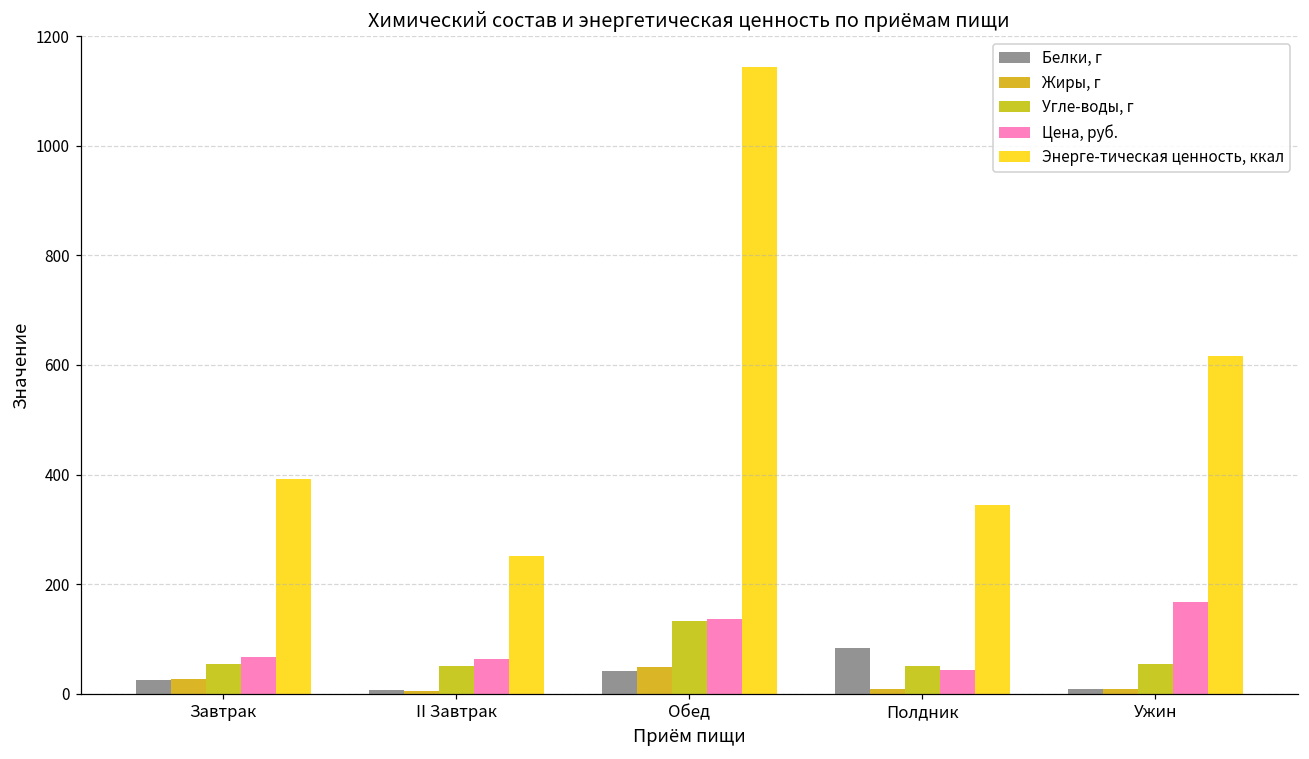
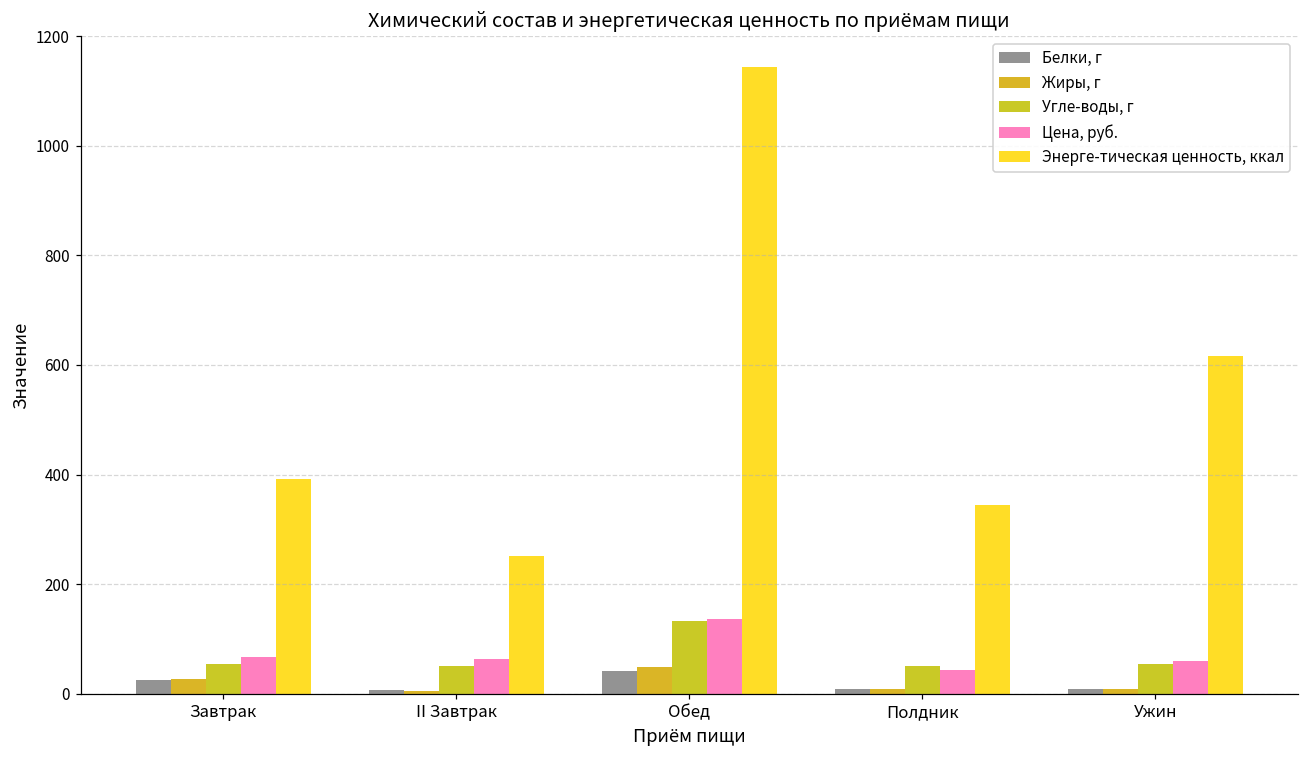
  {
    "Белки, г": {
      "Завтрак": 20,
      "II Завтрак": 10,
      "Обед": 40,
-     "Полдник": 80,
+     "Полдник": 10,
      "Ужин": 10
    },
    "Цена, руб.": {
      "Завтрак": 70,
      "II Завтрак": 60,
      "Обед": 140,
      "Полдник": 40,
-     "Ужин": 170
+     "Ужин": 60
    },
    "Энерге-тическая ценность, ккал": {
      "Завтрак": 390,
      "II Завтрак": 250,
      "Обед": 1140,
      "Полдник": 340,
      "Ужин": 620
    }
  }
